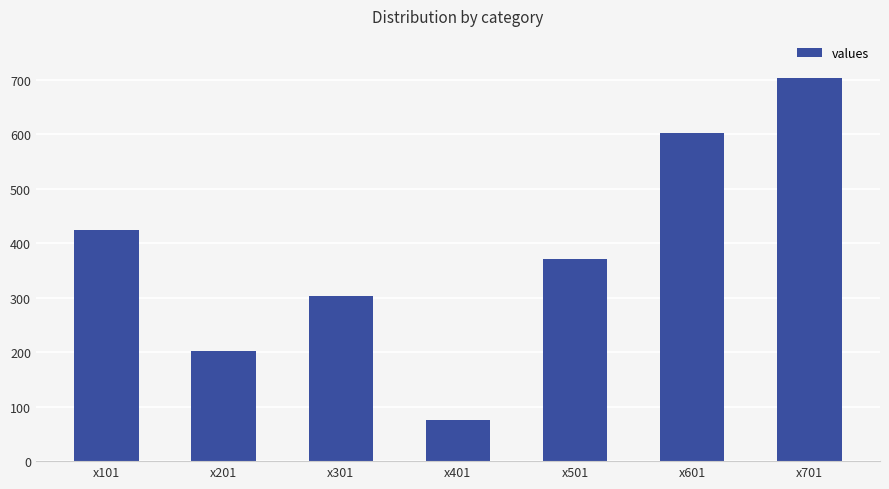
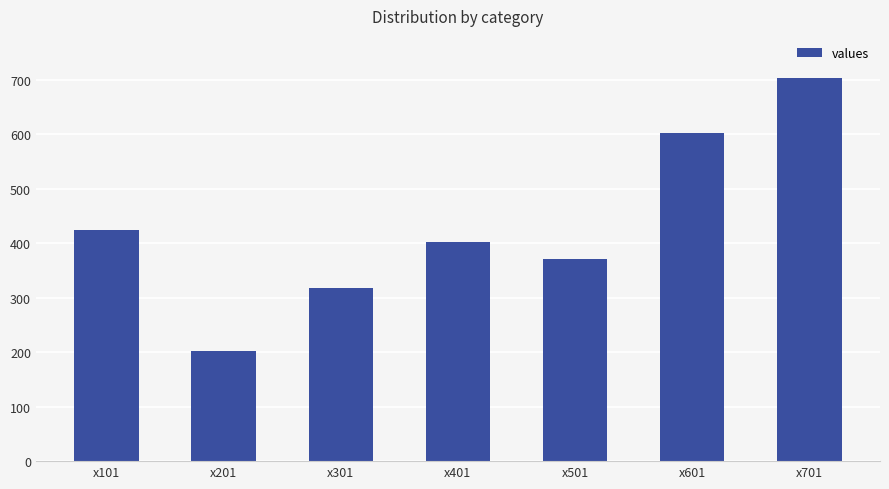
  {
    "x101": 420,
    "x201": 200,
-   "x301": 300,
-   "x401": 80,
+   "x301": 320,
+   "x401": 400,
    "x501": 370,
    "x601": 600,
    "x701": 700
  }
